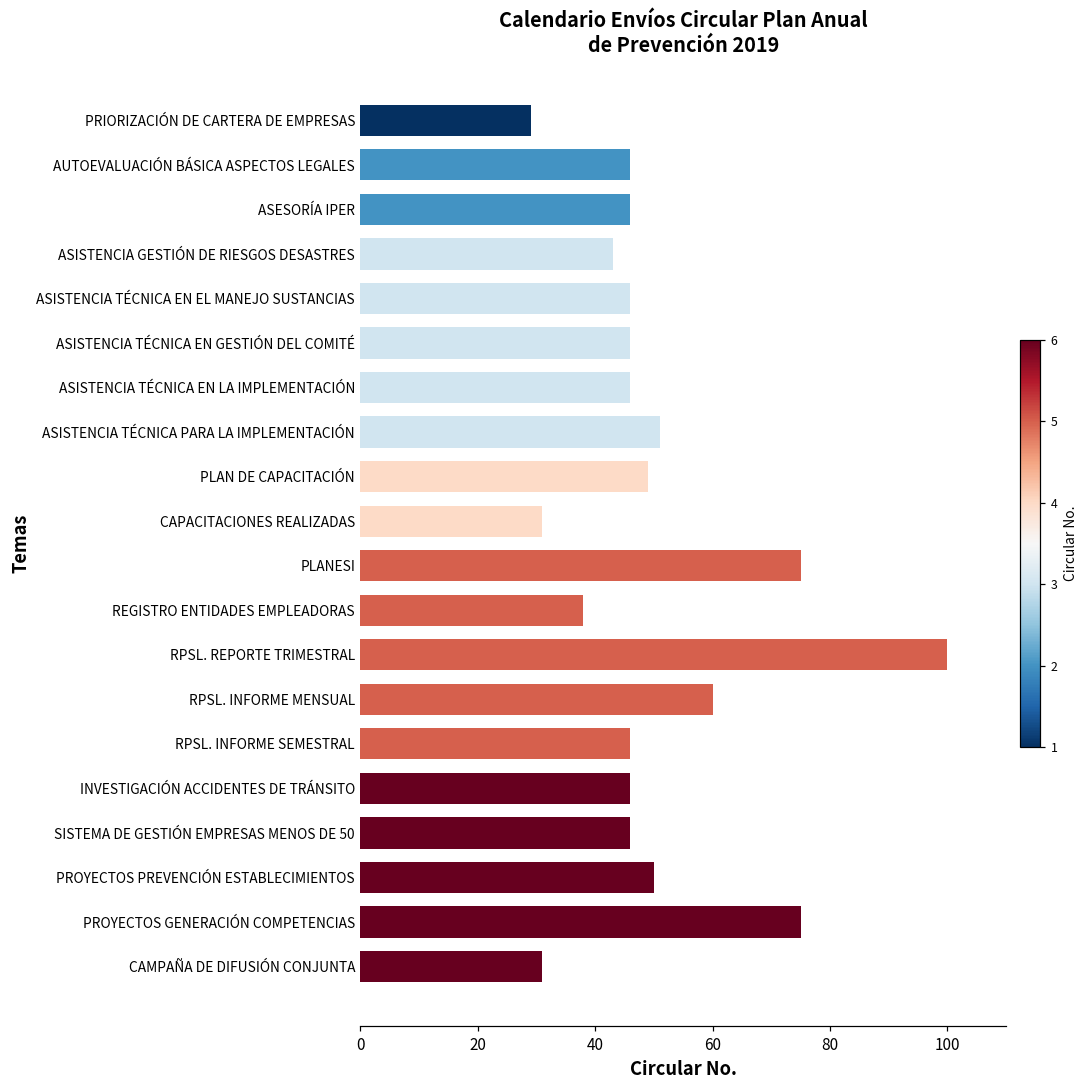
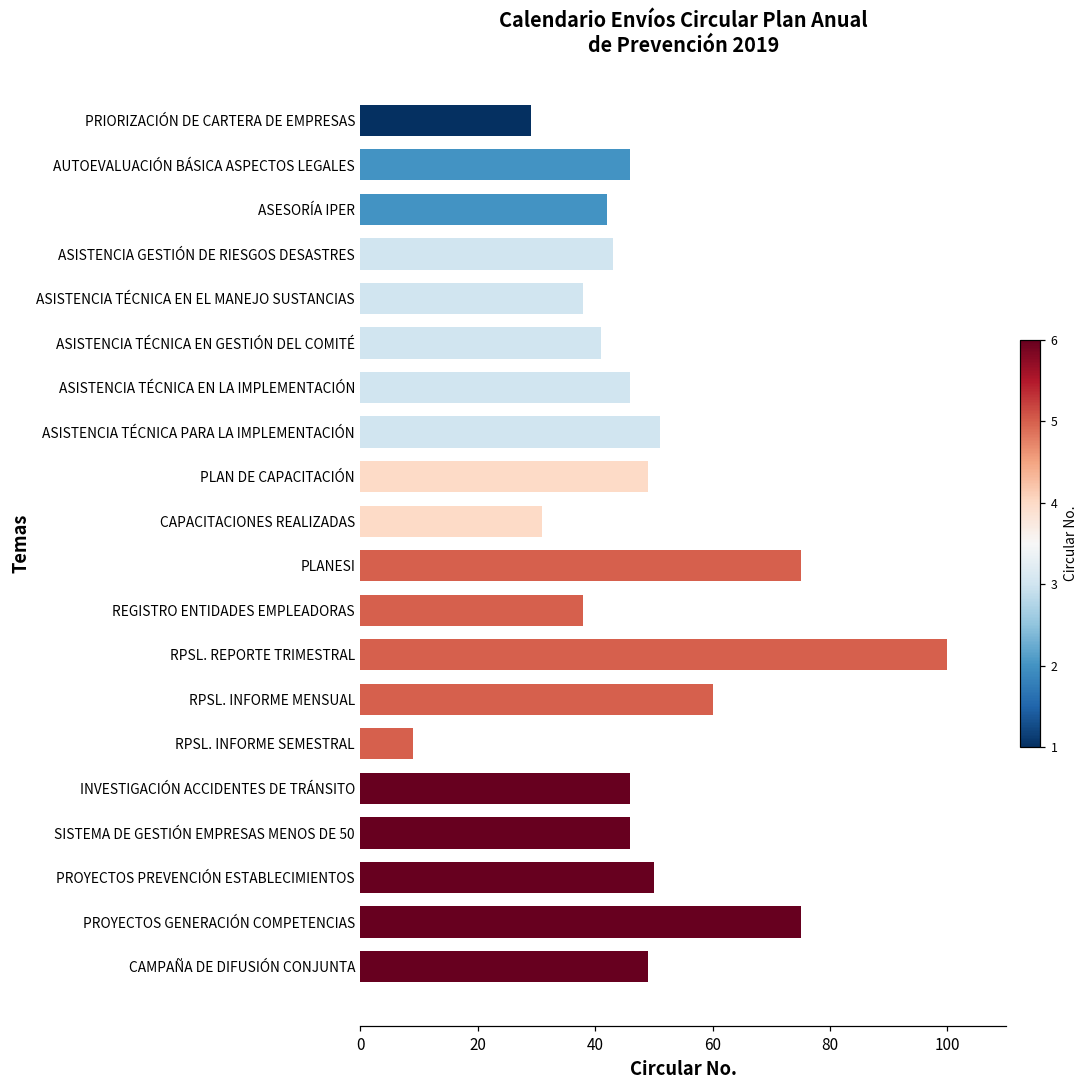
  {
    "PRIORIZACIÓN DE CARTERA DE EMPRESAS": 29,
    "AUTOEVALUACIÓN BÁSICA ASPECTOS LEGALES": 46,
-   "ASESORÍA IPER": 46,
+   "ASESORÍA IPER": 42,
    "ASISTENCIA GESTIÓN DE RIESGOS DESASTRES": 43,
-   "ASISTENCIA TÉCNICA EN EL MANEJO SUSTANCIAS": 46,
-   "ASISTENCIA TÉCNICA EN GESTIÓN DEL COMITÉ": 46,
+   "ASISTENCIA TÉCNICA EN EL MANEJO SUSTANCIAS": 38,
+   "ASISTENCIA TÉCNICA EN GESTIÓN DEL COMITÉ": 41,
    "ASISTENCIA TÉCNICA EN LA IMPLEMENTACIÓN": 46,
    "ASISTENCIA TÉCNICA PARA LA IMPLEMENTACIÓN": 51,
    "PLAN DE CAPACITACIÓN": 49,
    "CAPACITACIONES REALIZADAS": 31,
    "PLANESI": 75,
    "REGISTRO ENTIDADES EMPLEADORAS": 38,
    "RPSL. REPORTE TRIMESTRAL": 100,
    "RPSL. INFORME MENSUAL": 60,
-   "RPSL. INFORME SEMESTRAL": 46,
+   "RPSL. INFORME SEMESTRAL": 9,
    "INVESTIGACIÓN ACCIDENTES DE TRÁNSITO": 46,
    "SISTEMA DE GESTIÓN EMPRESAS MENOS DE 50": 46,
    "PROYECTOS PREVENCIÓN ESTABLECIMIENTOS": 50,
    "PROYECTOS GENERACIÓN COMPETENCIAS": 75,
-   "CAMPAÑA DE DIFUSIÓN CONJUNTA": 31
+   "CAMPAÑA DE DIFUSIÓN CONJUNTA": 49
  }
